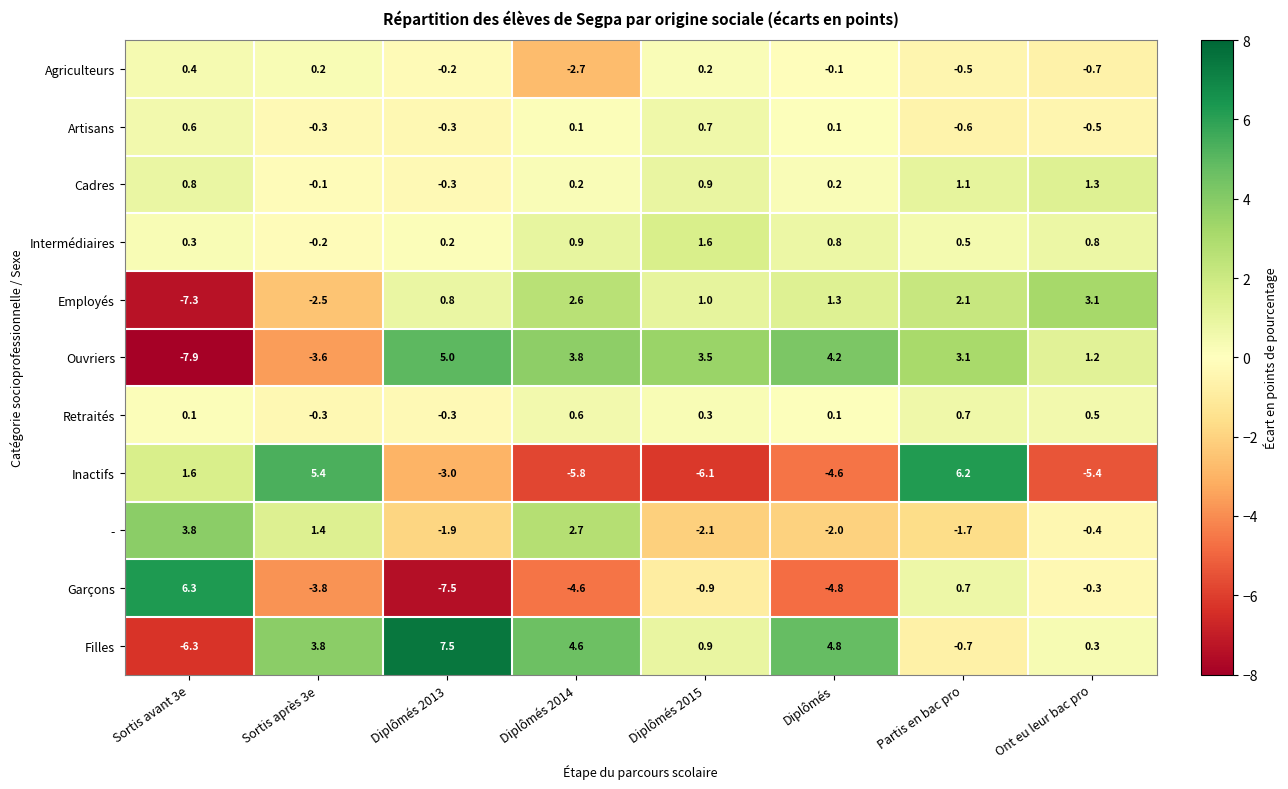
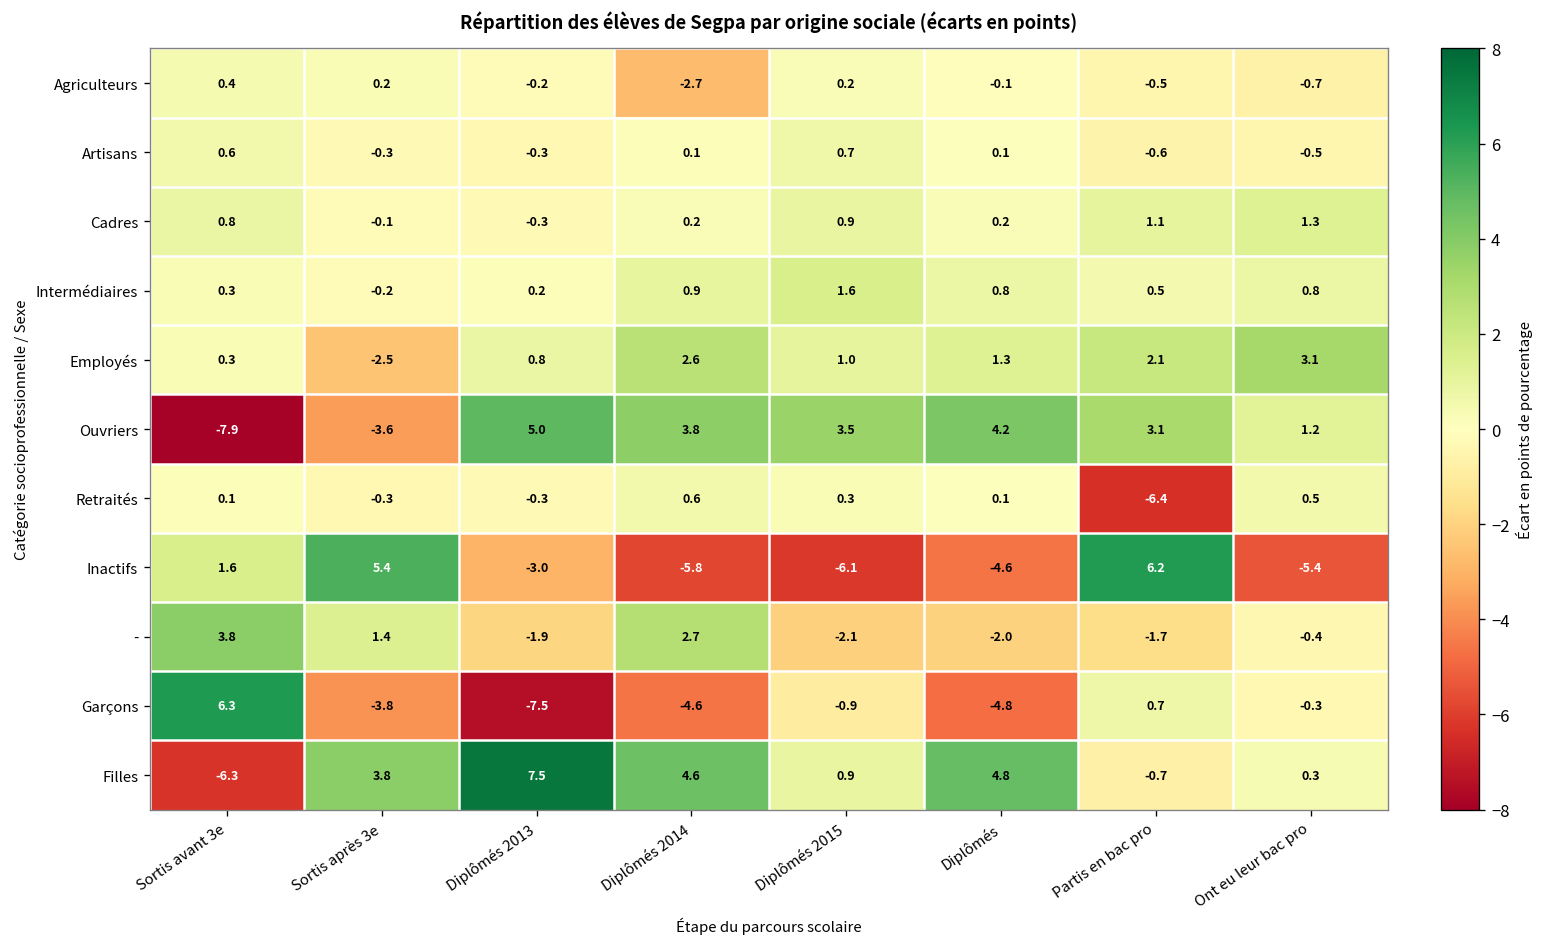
  {
    "Agriculteurs": {
      "Sortis avant 3e": 0.4,
      "Sortis après 3e": 0.2,
      "Diplômés 2013": -0.2,
      "Diplômés 2014": -2.7,
      "Diplômés 2015": 0.2,
      "Diplômés": -0.1,
      "Partis en bac pro": -0.5,
      "Ont eu leur bac pro": -0.7
    },
    "Artisans": {
      "Sortis avant 3e": 0.6,
      "Sortis après 3e": -0.3,
      "Diplômés 2013": -0.3,
      "Diplômés 2014": 0.1,
      "Diplômés 2015": 0.7,
      "Diplômés": 0.1,
      "Partis en bac pro": -0.6,
      "Ont eu leur bac pro": -0.5
    },
    "Cadres": {
      "Sortis avant 3e": 0.8,
      "Sortis après 3e": -0.1,
      "Diplômés 2013": -0.3,
      "Diplômés 2014": 0.2,
      "Diplômés 2015": 0.9,
      "Diplômés": 0.2,
      "Partis en bac pro": 1.1,
      "Ont eu leur bac pro": 1.3
    },
    "Intermédiaires": {
      "Sortis avant 3e": 0.3,
      "Sortis après 3e": -0.2,
      "Diplômés 2013": 0.2,
      "Diplômés 2014": 0.9,
      "Diplômés 2015": 1.6,
      "Diplômés": 0.8,
      "Partis en bac pro": 0.5,
      "Ont eu leur bac pro": 0.8
    },
    "Employés": {
-     "Sortis avant 3e": -7.3,
+     "Sortis avant 3e": 0.3,
      "Sortis après 3e": -2.5,
      "Diplômés 2013": 0.8,
      "Diplômés 2014": 2.6,
      "Diplômés 2015": 1.0,
      "Diplômés": 1.3,
      "Partis en bac pro": 2.1,
      "Ont eu leur bac pro": 3.1
    },
    "Ouvriers": {
      "Sortis avant 3e": -7.9,
      "Sortis après 3e": -3.6,
      "Diplômés 2013": 5.0,
      "Diplômés 2014": 3.8,
      "Diplômés 2015": 3.5,
      "Diplômés": 4.2,
      "Partis en bac pro": 3.1,
      "Ont eu leur bac pro": 1.2
    },
    "Retraités": {
      "Sortis avant 3e": 0.1,
      "Sortis après 3e": -0.3,
      "Diplômés 2013": -0.3,
      "Diplômés 2014": 0.6,
      "Diplômés 2015": 0.3,
      "Diplômés": 0.1,
-     "Partis en bac pro": 0.7,
+     "Partis en bac pro": -6.4,
      "Ont eu leur bac pro": 0.5
    },
    "Inactifs": {
      "Sortis avant 3e": 1.6,
      "Sortis après 3e": 5.4,
      "Diplômés 2013": -3.0,
      "Diplômés 2014": -5.8,
      "Diplômés 2015": -6.1,
      "Diplômés": -4.6,
      "Partis en bac pro": 6.2,
      "Ont eu leur bac pro": -5.4
    },
    "-": {
      "Sortis avant 3e": 3.8,
      "Sortis après 3e": 1.4,
      "Diplômés 2013": -1.9,
      "Diplômés 2014": 2.7,
      "Diplômés 2015": -2.1,
      "Diplômés": -2.0,
      "Partis en bac pro": -1.7,
      "Ont eu leur bac pro": -0.4
    },
    "Garçons": {
      "Sortis avant 3e": 6.3,
      "Sortis après 3e": -3.8,
      "Diplômés 2013": -7.5,
      "Diplômés 2014": -4.6,
      "Diplômés 2015": -0.9,
      "Diplômés": -4.8,
      "Partis en bac pro": 0.7,
      "Ont eu leur bac pro": -0.3
    },
    "Filles": {
      "Sortis avant 3e": -6.3,
      "Sortis après 3e": 3.8,
      "Diplômés 2013": 7.5,
      "Diplômés 2014": 4.6,
      "Diplômés 2015": 0.9,
      "Diplômés": 4.8,
      "Partis en bac pro": -0.7,
      "Ont eu leur bac pro": 0.3
    }
  }
